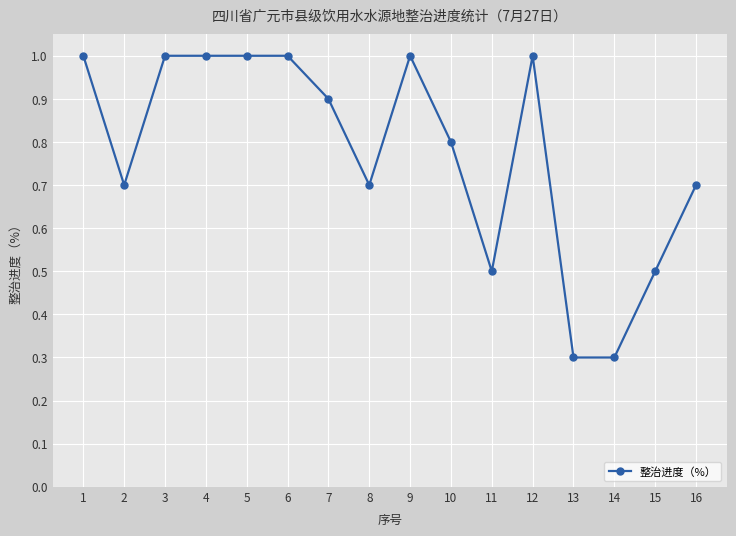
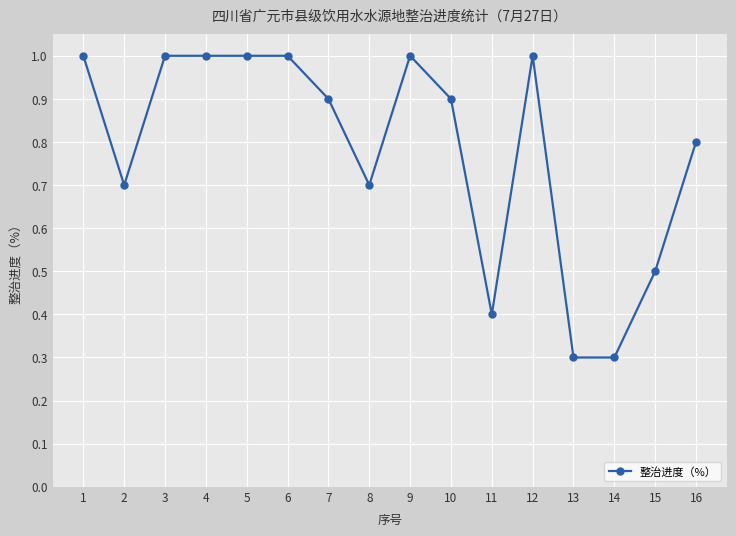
  {
    "1": 1.0,
    "2": 0.7,
    "3": 1.0,
    "4": 1.0,
    "5": 1.0,
    "6": 1.0,
    "7": 0.9,
    "8": 0.7,
    "9": 1.0,
-   "10": 0.8,
-   "11": 0.5,
+   "10": 0.9,
+   "11": 0.4,
    "12": 1.0,
    "13": 0.3,
    "14": 0.3,
    "15": 0.5,
-   "16": 0.7
+   "16": 0.8
  }
